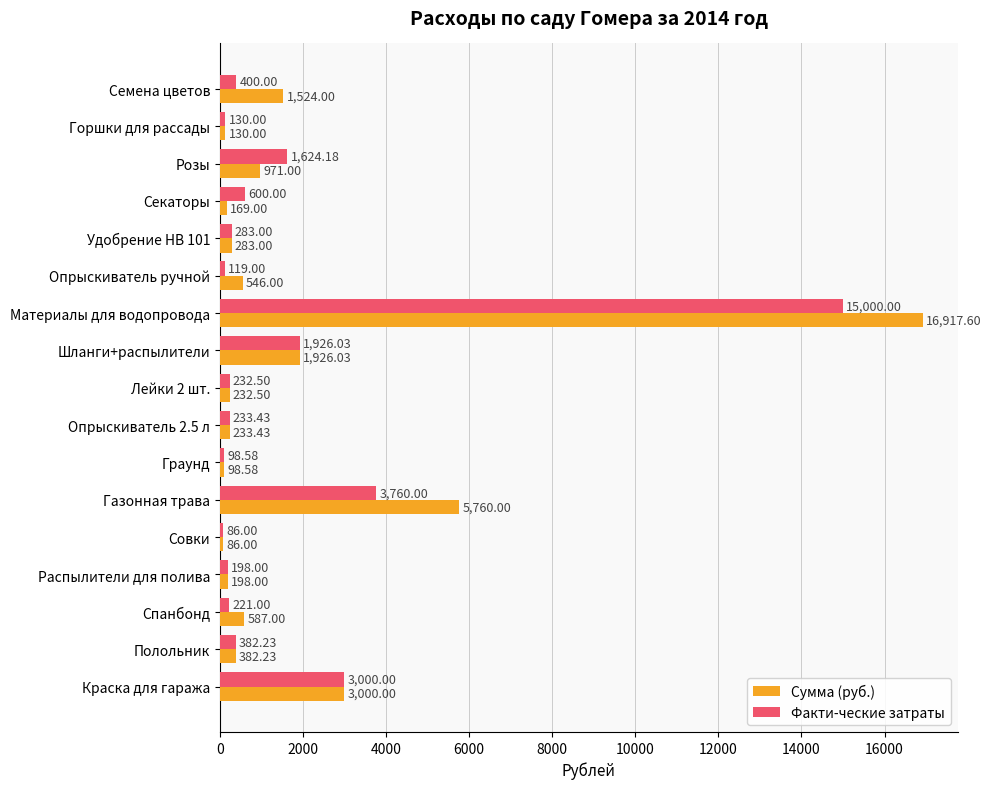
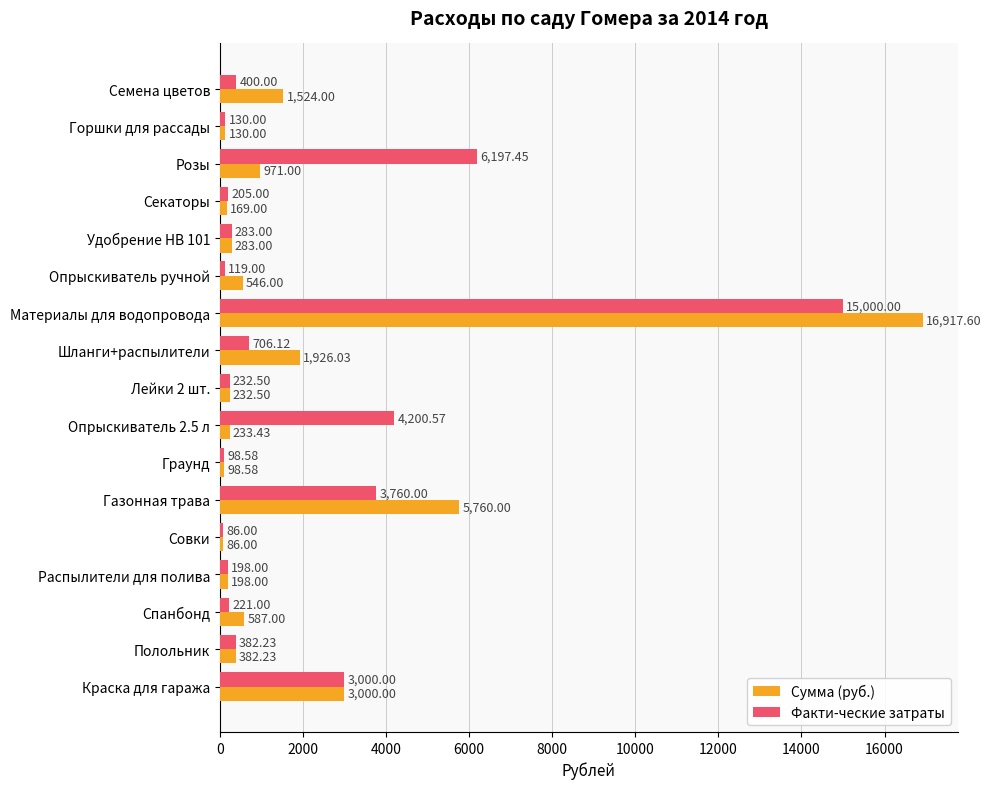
  {
    "Сумма (руб.)": {
      "Семена цветов": "1,524.00",
      "Горшки для рассады": "130.00",
      "Розы": "971.00",
      "Секаторы": "169.00",
      "Удобрение НВ 101": "283.00",
      "Опрыскиватель ручной": "546.00",
      "Материалы для водопровода": "16,917.60",
      "Шланги+распылители": "1,926.03",
      "Лейки 2 шт.": "232.50",
      "Опрыскиватель 2.5 л": "233.43",
      "Граунд": "98.58",
      "Газонная трава": "5,760.00",
      "Совки": "86.00",
      "Распылители для полива": "198.00",
      "Спанбонд": "587.00",
      "Полольник": "382.23",
      "Краска для гаража": "3,000.00"
    },
    "Факти-ческие затраты": {
      "Семена цветов": "400.00",
      "Горшки для рассады": "130.00",
-     "Розы": "1,624.18",
-     "Секаторы": "600.00",
+     "Розы": "6,197.45",
+     "Секаторы": "205.00",
      "Удобрение НВ 101": "283.00",
      "Опрыскиватель ручной": "119.00",
      "Материалы для водопровода": "15,000.00",
-     "Шланги+распылители": "1,926.03",
+     "Шланги+распылители": "706.12",
      "Лейки 2 шт.": "232.50",
-     "Опрыскиватель 2.5 л": "233.43",
+     "Опрыскиватель 2.5 л": "4,200.57",
      "Граунд": "98.58",
      "Газонная трава": "3,760.00",
      "Совки": "86.00",
      "Распылители для полива": "198.00",
      "Спанбонд": "221.00",
      "Полольник": "382.23",
      "Краска для гаража": "3,000.00"
    }
  }
